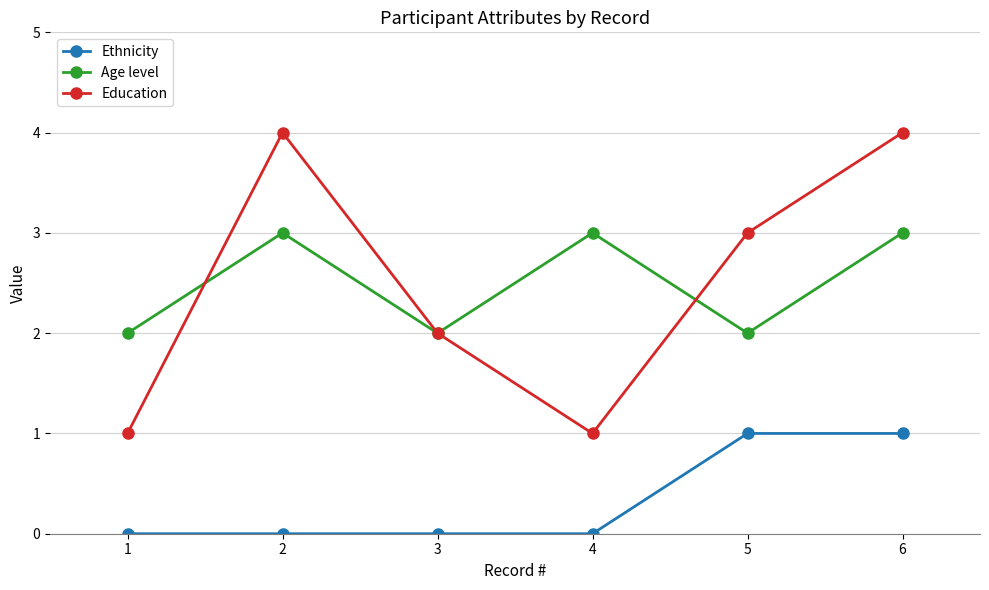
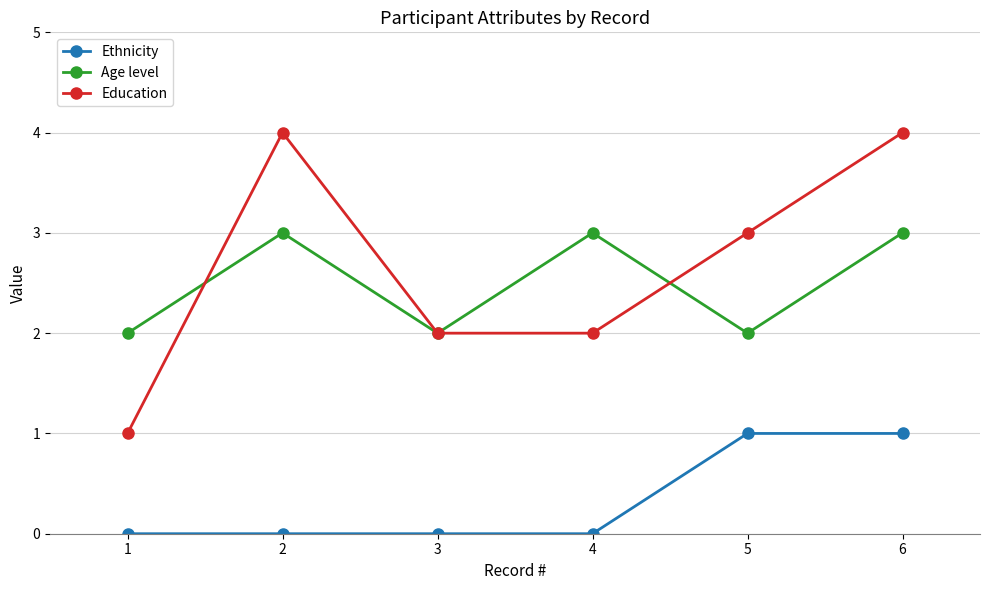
  {
    "Ethnicity": {
      "1": 0,
      "2": 0,
      "3": 0,
      "4": 0,
      "5": 1,
      "6": 1
    },
    "Age level": {
      "1": 2,
      "2": 3,
      "4": 3,
      "5": 2,
      "6": 3
    },
    "Education": {
      "1": 1,
      "2": 4,
-     "4": 1,
+     "4": 2,
      "5": 3,
      "6": 4
    }
  }
